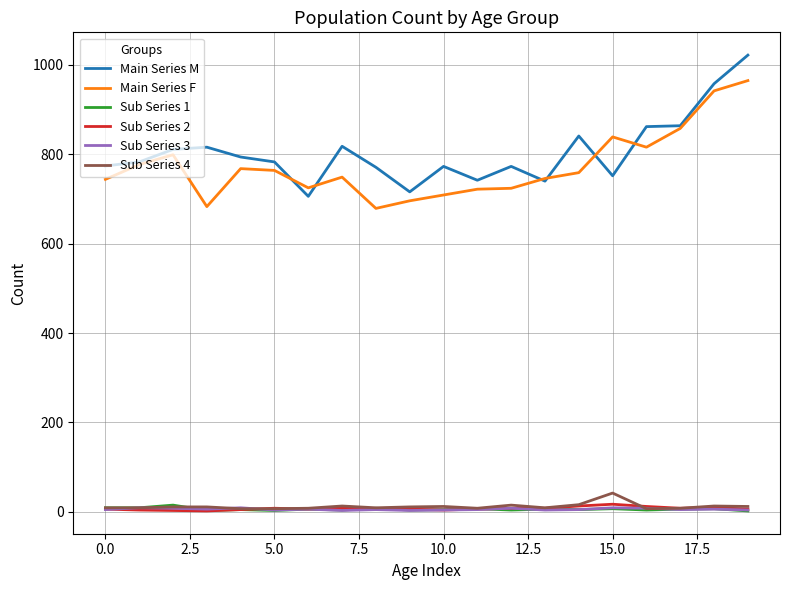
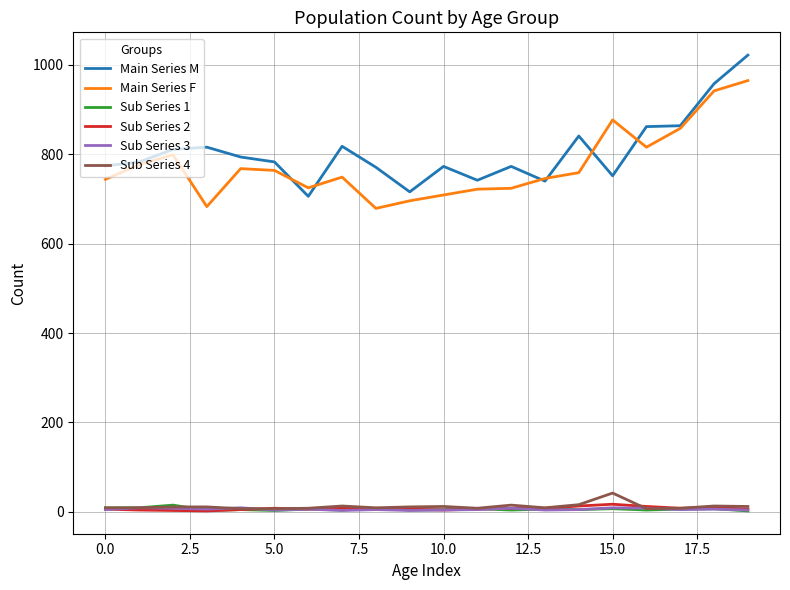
  {
    "Main Series M": {
      "5.0": 780,
      "10.0": 770,
      "15.0": 750
    },
    "Main Series F": {
      "0.0": 740,
      "5.0": 760,
      "10.0": 710,
-     "15.0": 840
+     "15.0": 880
    },
    "Sub Series 2": {
      "15.0": 20
    },
    "Sub Series 4": {
      "10.0": 10,
      "15.0": 40
    }
  }
